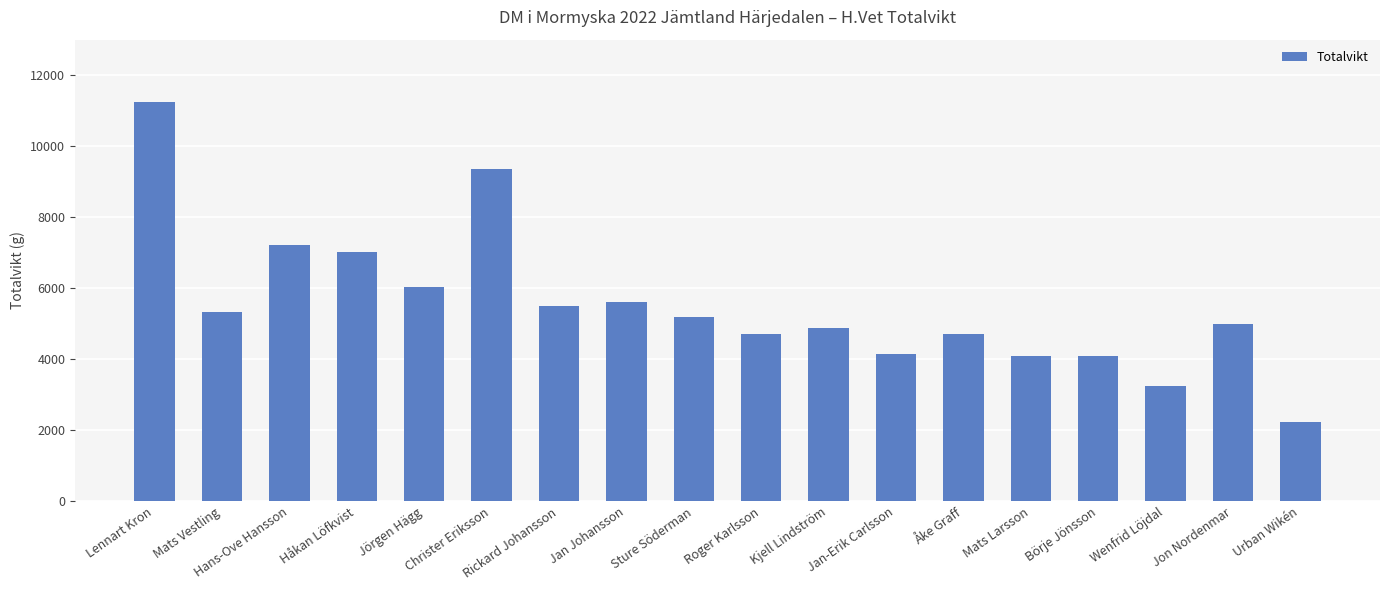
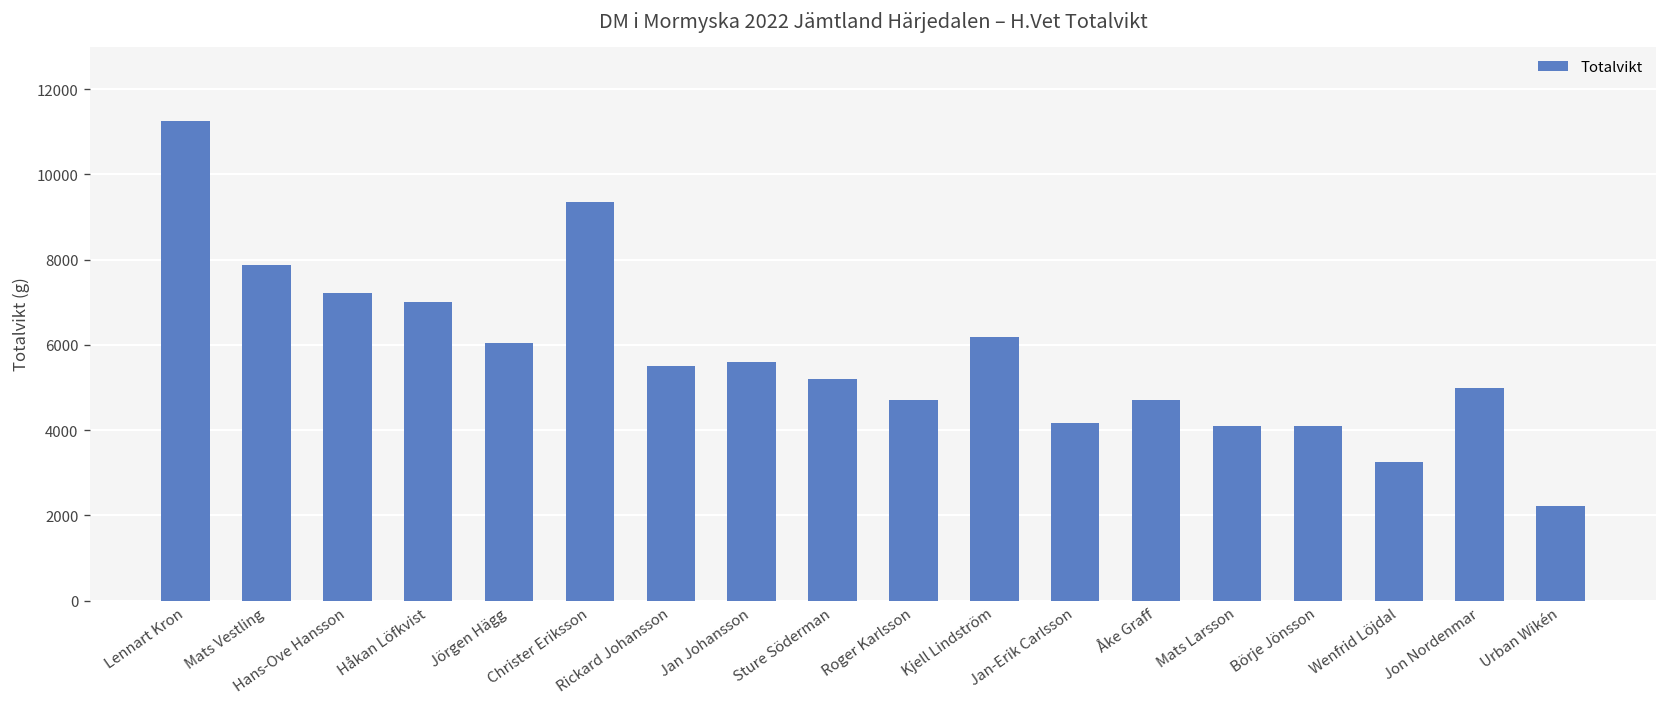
  {
    "Lennart Kron": 11200,
-   "Mats Vestling": 5300,
+   "Mats Vestling": 7900,
    "Hans-Ove Hansson": 7200,
    "Håkan Löfkvist": 7000,
    "Jörgen Hägg": 6000,
    "Christer Eriksson": 9400,
    "Rickard Johansson": 5500,
    "Jan Johansson": 5600,
    "Sture Söderman": 5200,
    "Roger Karlsson": 4700,
-   "Kjell Lindström": 4900,
+   "Kjell Lindström": 6200,
    "Jan-Erik Carlsson": 4200,
    "Åke Graff": 4700,
    "Mats Larsson": 4100,
    "Börje Jönsson": 4100,
    "Wenfrid Löjdal": 3200,
    "Jon Nordenmar": 5000,
    "Urban Wikén": 2200
  }
